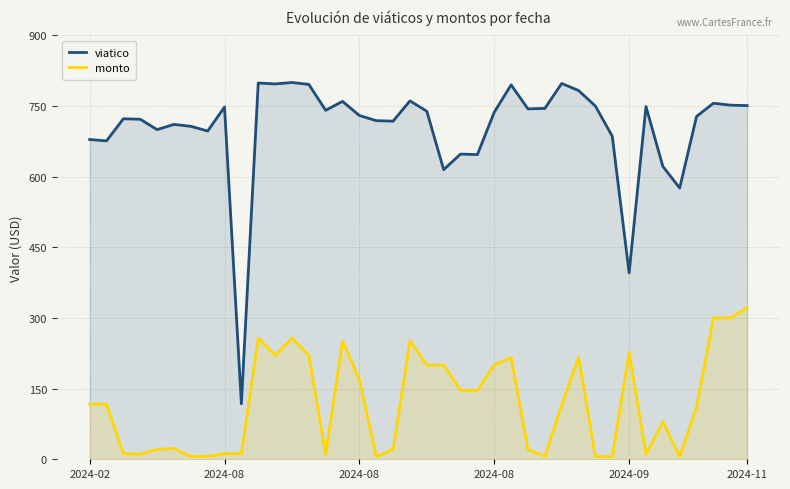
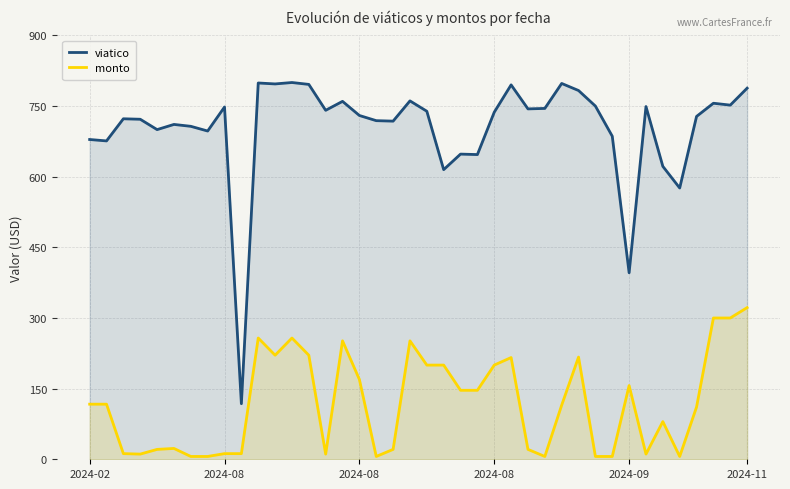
  {
    "viatico": {
      "2024-02": 680,
      "2024-09": 400,
-     "2024-11": 750
+     "2024-11": 790
    },
    "monto": {
      "2024-02": 120,
-     "2024-09": 230,
+     "2024-09": 160,
      "2024-11": 320
    }
  }
